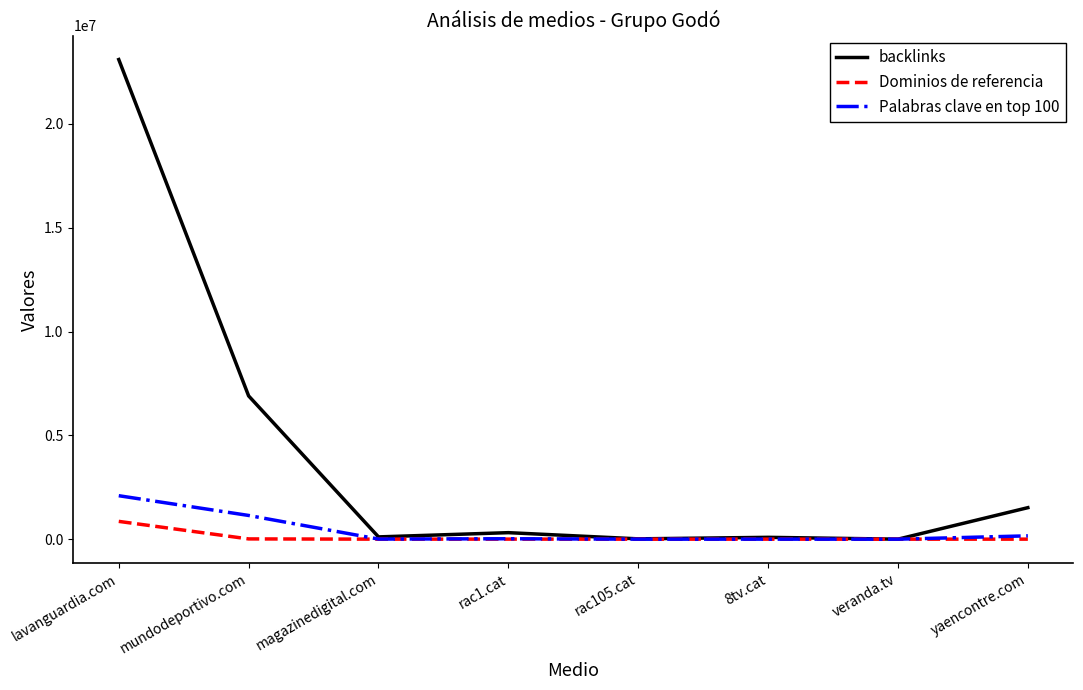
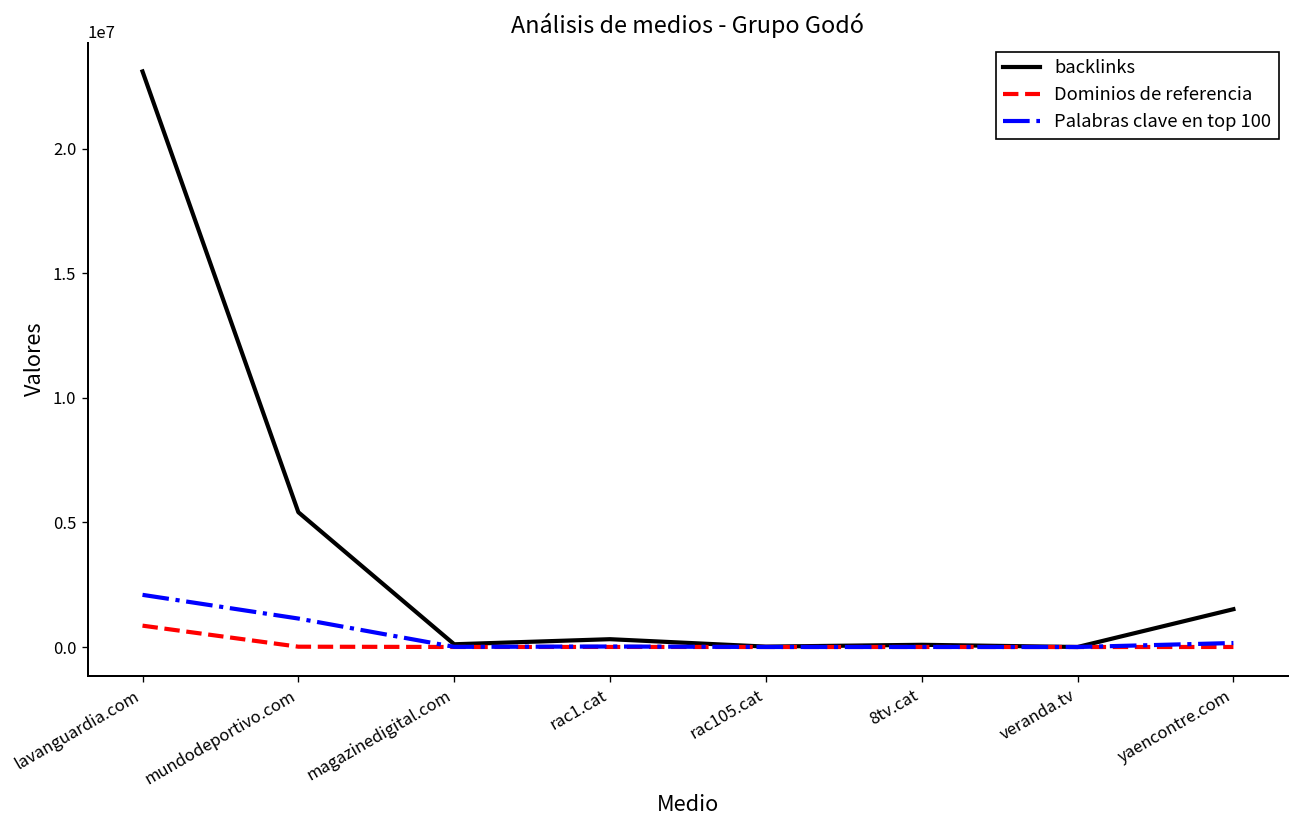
  {
    "backlinks": {
      "lavanguardia.com": 23100000,
-     "mundodeportivo.com": 6900000,
+     "mundodeportivo.com": 5400000,
      "rac1.cat": 300000,
      "yaencontre.com": 1500000
    },
    "Dominios de referencia": {
      "lavanguardia.com": 900000,
      "mundodeportivo.com": 0,
      "yaencontre.com": 0
    },
    "Palabras clave en top 100": {
      "lavanguardia.com": 2100000,
      "mundodeportivo.com": 1100000,
      "yaencontre.com": 200000
    }
  }
